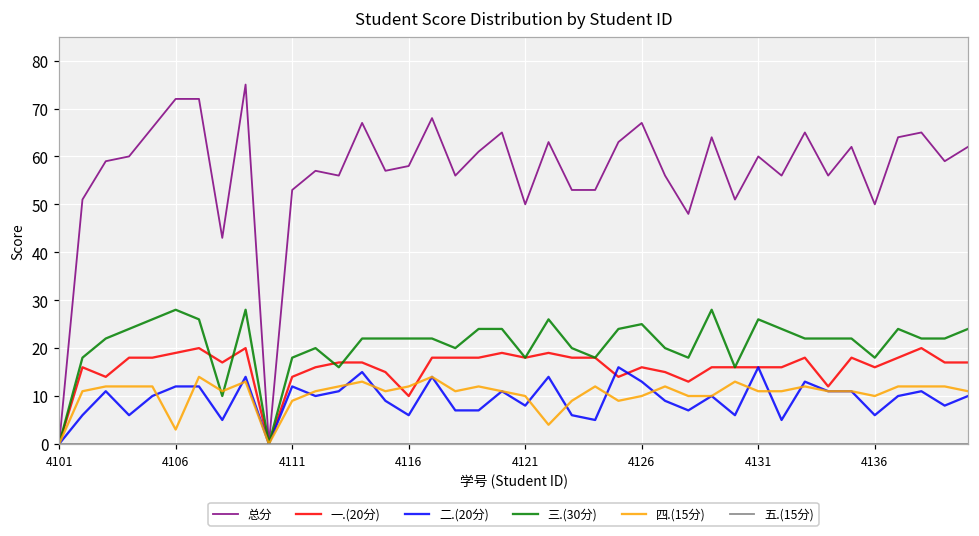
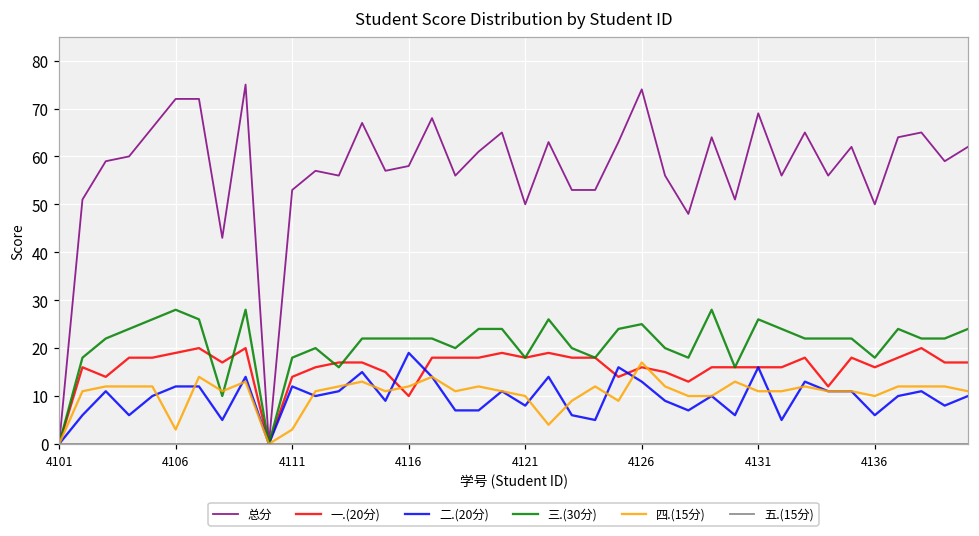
  {
    "总分": {
      "4106": 72,
      "4111": 53,
      "4116": 58,
      "4121": 50,
-     "4126": 67,
-     "4131": 60,
+     "4126": 74,
+     "4131": 69,
      "4136": 50
    },
    "一.(20分)": {
      "4106": 19,
      "4111": 14,
      "4116": 10,
      "4126": 16,
      "4136": 16
    },
    "二.(20分)": {
      "4106": 12,
      "4111": 12,
-     "4116": 6,
+     "4116": 19,
      "4121": 8,
      "4126": 13,
      "4136": 6
    },
    "三.(30分)": {
      "4106": 28,
      "4111": 18,
      "4116": 22,
      "4126": 25,
      "4131": 26,
      "4136": 18
    },
    "四.(15分)": {
      "4106": 3,
-     "4111": 9,
+     "4111": 3,
      "4116": 12,
      "4121": 10,
-     "4126": 10,
+     "4126": 17,
      "4131": 11,
      "4136": 10
    },
    "五.(15分)": {
      "4106": 0,
      "4111": 0,
      "4116": 0,
      "4121": 0,
      "4126": 0,
      "4131": 0,
      "4136": 0
    }
  }
